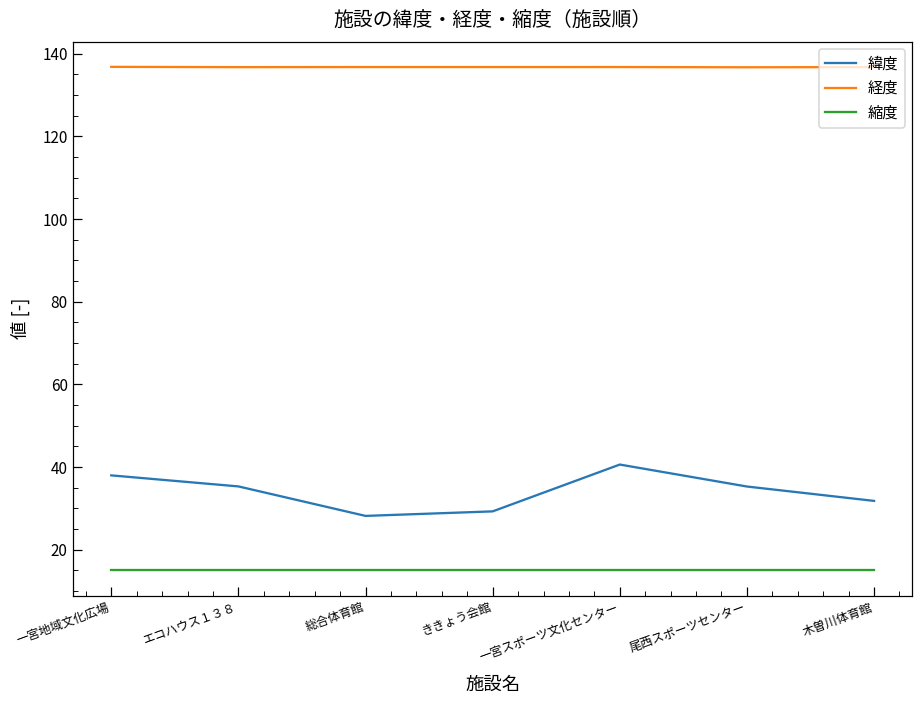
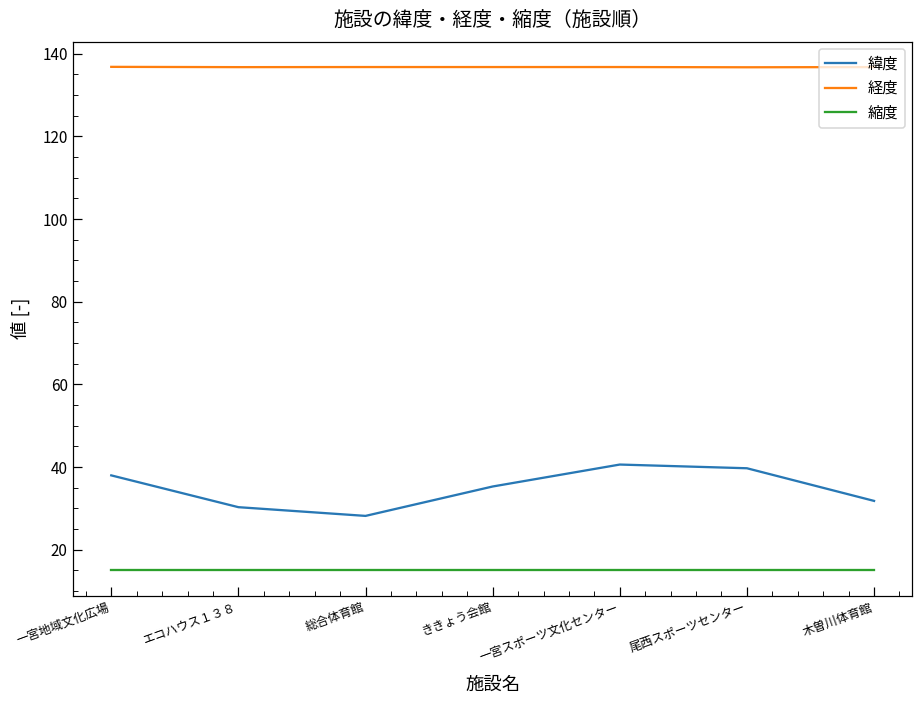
  {
    "緯度": {
      "一宮地域文化広場": 38,
-     "エコハウス１３８": 35,
+     "エコハウス１３８": 30,
      "総合体育館": 28,
-     "ききょう会館": 29,
+     "ききょう会館": 35,
      "一宮スポーツ文化センター": 41,
-     "尾西スポーツセンター": 35,
+     "尾西スポーツセンター": 40,
      "木曽川体育館": 32
    },
    "経度": {
      "一宮地域文化広場": 137,
      "エコハウス１３８": 137,
      "総合体育館": 137,
      "ききょう会館": 137,
      "一宮スポーツ文化センター": 137,
      "尾西スポーツセンター": 137
    },
    "縮度": {
      "一宮地域文化広場": 15,
      "エコハウス１３８": 15,
      "総合体育館": 15,
      "ききょう会館": 15,
      "一宮スポーツ文化センター": 15,
      "尾西スポーツセンター": 15,
      "木曽川体育館": 15
    }
  }
